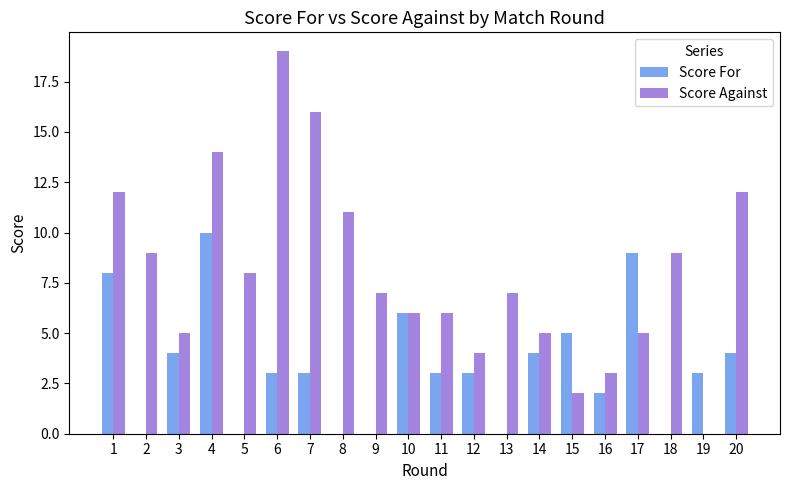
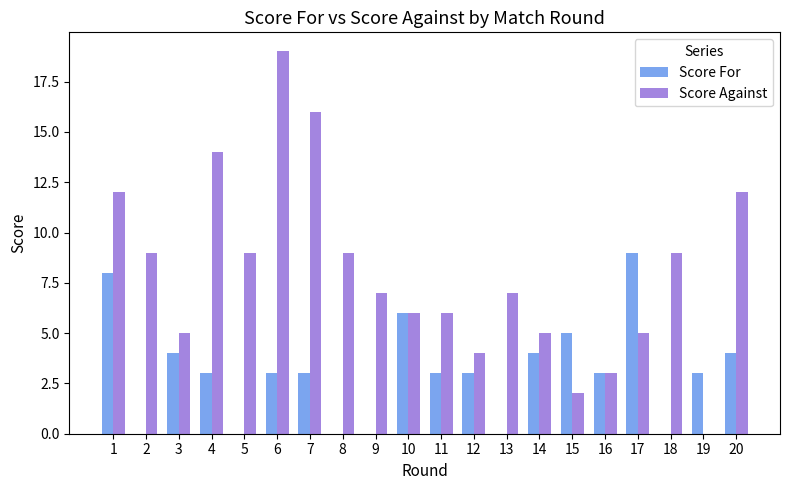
  {
    "Score For": {
      "1": 8,
      "2": 0,
      "3": 4,
-     "4": 10,
+     "4": 3,
      "5": 0,
      "6": 3,
      "7": 3,
      "8": 0,
      "9": 0,
      "10": 6,
      "11": 3,
      "12": 3,
      "13": 0,
      "14": 4,
      "15": 5,
-     "16": 2,
+     "16": 3,
      "17": 9,
      "18": 0,
      "19": 3,
      "20": 4
    },
    "Score Against": {
      "1": 12,
      "2": 9,
      "3": 5,
      "4": 14,
-     "5": 8,
+     "5": 9,
      "6": 19,
      "7": 16,
-     "8": 11,
+     "8": 9,
      "9": 7,
      "10": 6,
      "11": 6,
      "12": 4,
      "13": 7,
      "14": 5,
      "15": 2,
      "16": 3,
      "17": 5,
      "18": 9,
      "19": 0,
      "20": 12
    }
  }
